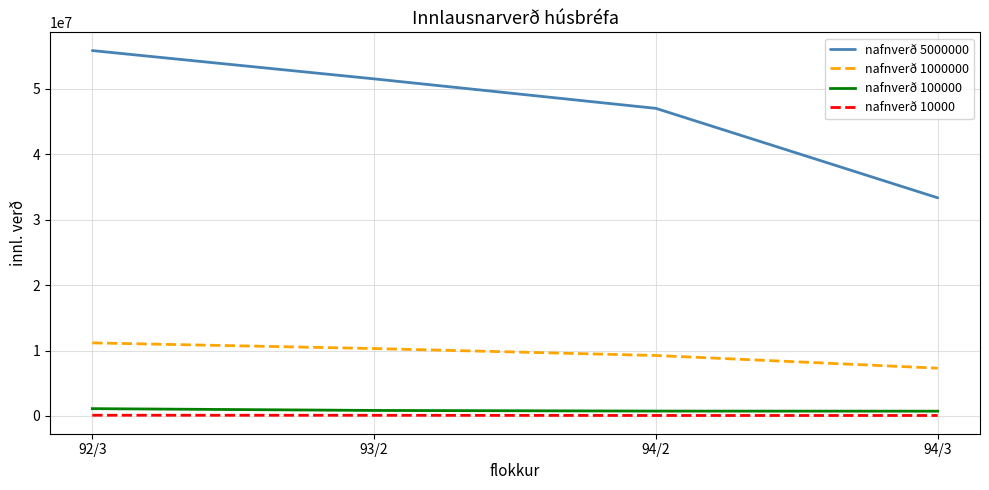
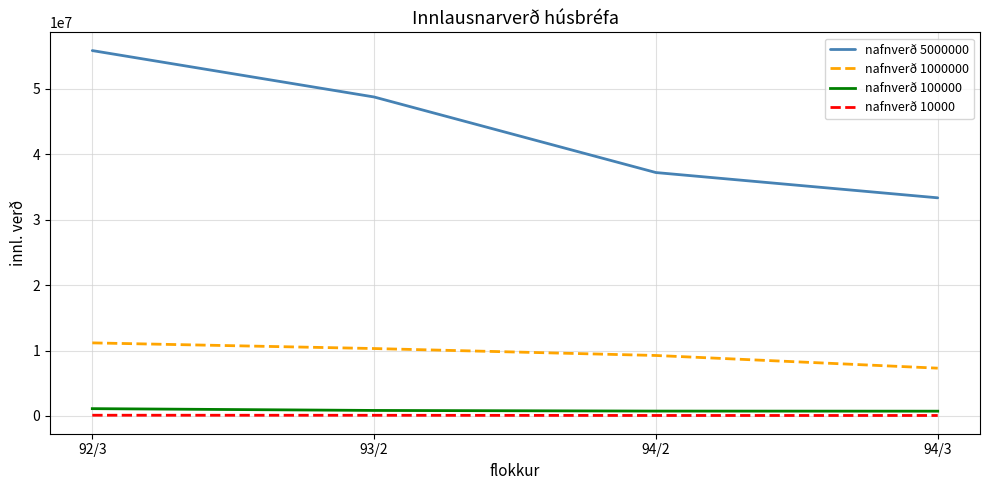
  {
    "nafnverð 5000000": {
      "92/3": 56000000,
-     "93/2": 52000000,
-     "94/2": 47000000,
+     "93/2": 49000000,
+     "94/2": 37000000,
      "94/3": 33000000
    },
    "nafnverð 1000000": {
      "92/3": 11000000,
      "93/2": 10000000,
      "94/2": 9000000,
      "94/3": 7000000
    },
    "nafnverð 100000": {
      "92/3": 1000000,
      "93/2": 1000000,
      "94/2": 1000000,
      "94/3": 1000000
    },
    "nafnverð 10000": {
      "92/3": 0,
      "93/2": 0,
      "94/2": 0,
      "94/3": 0
    }
  }
